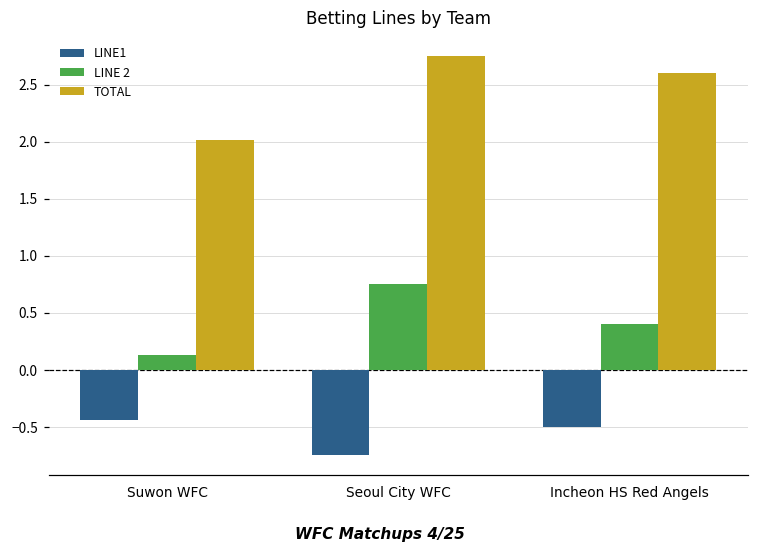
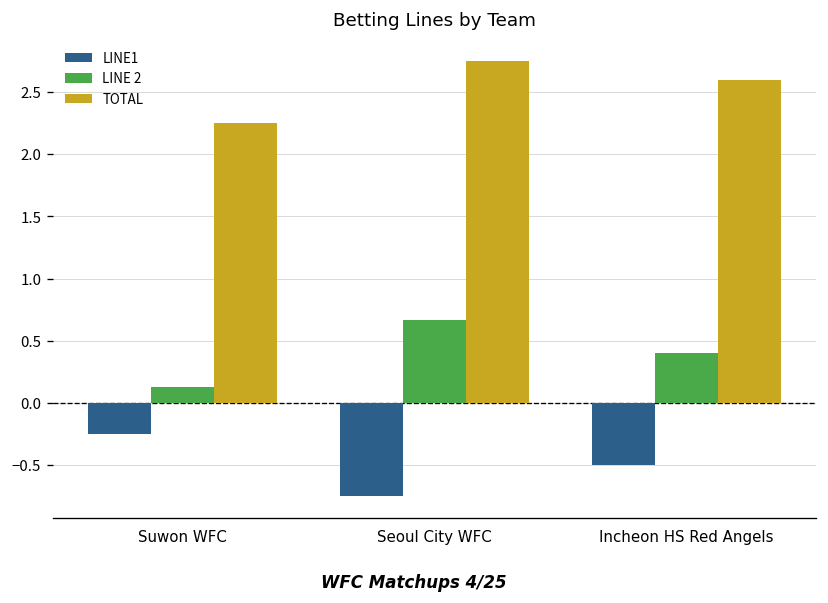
  {
    "LINE1": {
-     "Suwon WFC": -0.44,
+     "Suwon WFC": -0.25,
      "Seoul City WFC": -0.75,
      "Incheon HS Red Angels": -0.50
    },
    "LINE 2": {
      "Suwon WFC": 0.13,
-     "Seoul City WFC": 0.75,
+     "Seoul City WFC": 0.67,
      "Incheon HS Red Angels": 0.40
    },
    "TOTAL": {
-     "Suwon WFC": 2.01,
+     "Suwon WFC": 2.25,
      "Seoul City WFC": 2.75,
      "Incheon HS Red Angels": 2.60
    }
  }
